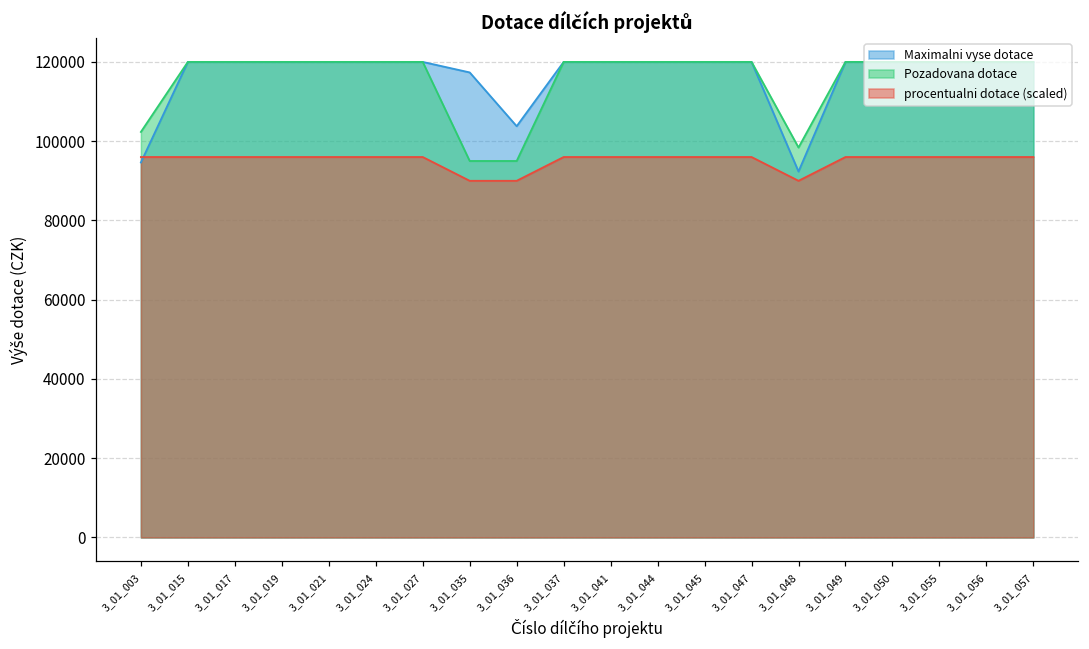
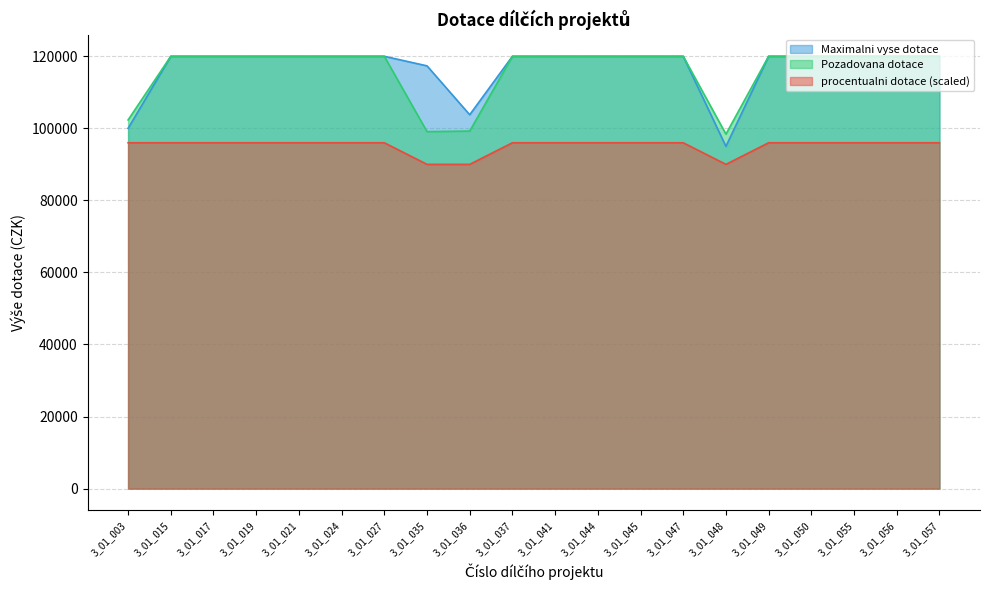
  {
    "Maximalni vyse dotace": {
-     "3_01_003": 95000,
+     "3_01_003": 100000,
      "3_01_035": 117000,
      "3_01_036": 104000,
-     "3_01_048": 92000
+     "3_01_048": 95000
    },
    "Pozadovana dotace": {
      "3_01_003": 102000,
-     "3_01_035": 95000,
-     "3_01_036": 95000,
+     "3_01_035": 99000,
+     "3_01_036": 99000,
      "3_01_048": 98000
    },
    "procentualni dotace (scaled)": {
      "3_01_003": 96000,
      "3_01_015": 96000,
      "3_01_017": 96000,
      "3_01_019": 96000,
      "3_01_021": 96000,
      "3_01_024": 96000,
      "3_01_027": 96000,
      "3_01_035": 90000,
      "3_01_036": 90000,
      "3_01_037": 96000,
      "3_01_041": 96000,
      "3_01_044": 96000,
      "3_01_045": 96000,
      "3_01_047": 96000,
      "3_01_048": 90000,
      "3_01_049": 96000,
      "3_01_050": 96000,
      "3_01_055": 96000,
      "3_01_056": 96000,
      "3_01_057": 96000
    }
  }
